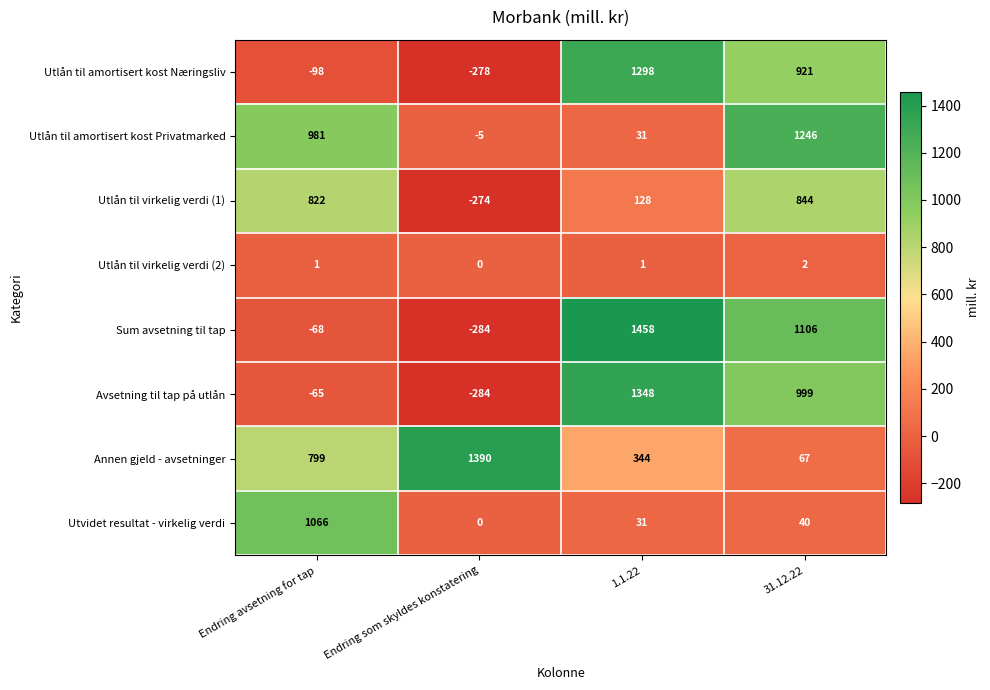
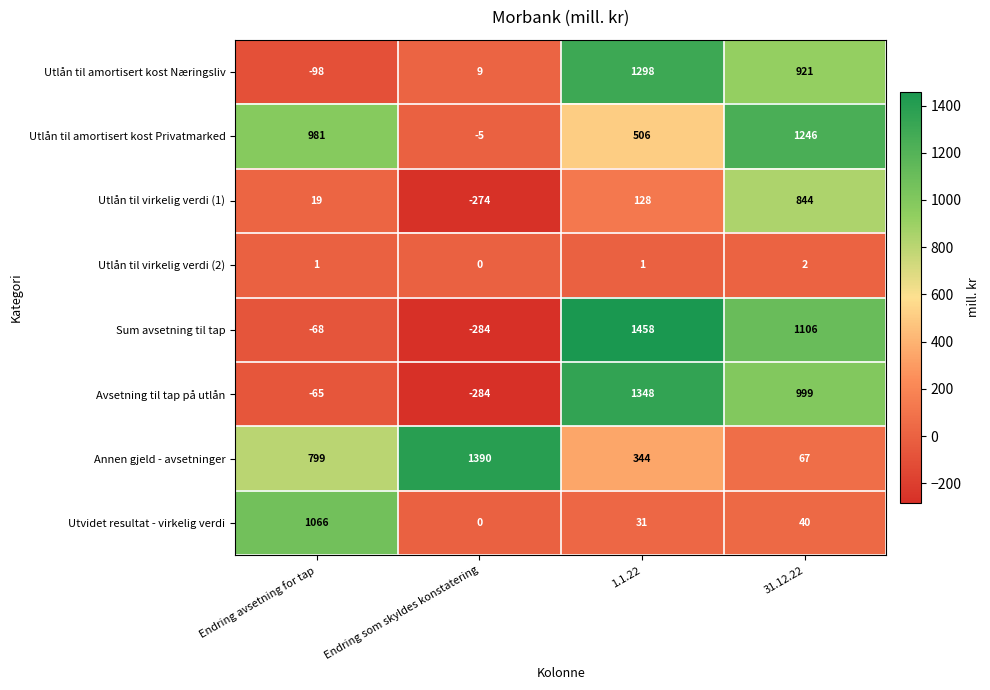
  {
    "Utlån til amortisert kost Næringsliv": {
      "Endring avsetning for tap": -98,
-     "Endring som skyldes konstatering": -278,
+     "Endring som skyldes konstatering": 9,
      "1.1.22": 1298,
      "31.12.22": 921
    },
    "Utlån til amortisert kost Privatmarked": {
      "Endring avsetning for tap": 981,
      "Endring som skyldes konstatering": -5,
-     "1.1.22": 31,
+     "1.1.22": 506,
      "31.12.22": 1246
    },
    "Utlån til virkelig verdi (1)": {
-     "Endring avsetning for tap": 822,
+     "Endring avsetning for tap": 19,
      "Endring som skyldes konstatering": -274,
      "1.1.22": 128,
      "31.12.22": 844
    },
    "Utlån til virkelig verdi (2)": {
      "Endring avsetning for tap": 1,
      "Endring som skyldes konstatering": 0,
      "1.1.22": 1,
      "31.12.22": 2
    },
    "Sum avsetning til tap": {
      "Endring avsetning for tap": -68,
      "Endring som skyldes konstatering": -284,
      "1.1.22": 1458,
      "31.12.22": 1106
    },
    "Avsetning til tap på utlån": {
      "Endring avsetning for tap": -65,
      "Endring som skyldes konstatering": -284,
      "1.1.22": 1348,
      "31.12.22": 999
    },
    "Annen gjeld - avsetninger": {
      "Endring avsetning for tap": 799,
      "Endring som skyldes konstatering": 1390,
      "1.1.22": 344,
      "31.12.22": 67
    },
    "Utvidet resultat - virkelig verdi": {
      "Endring avsetning for tap": 1066,
      "Endring som skyldes konstatering": 0,
      "1.1.22": 31,
      "31.12.22": 40
    }
  }
